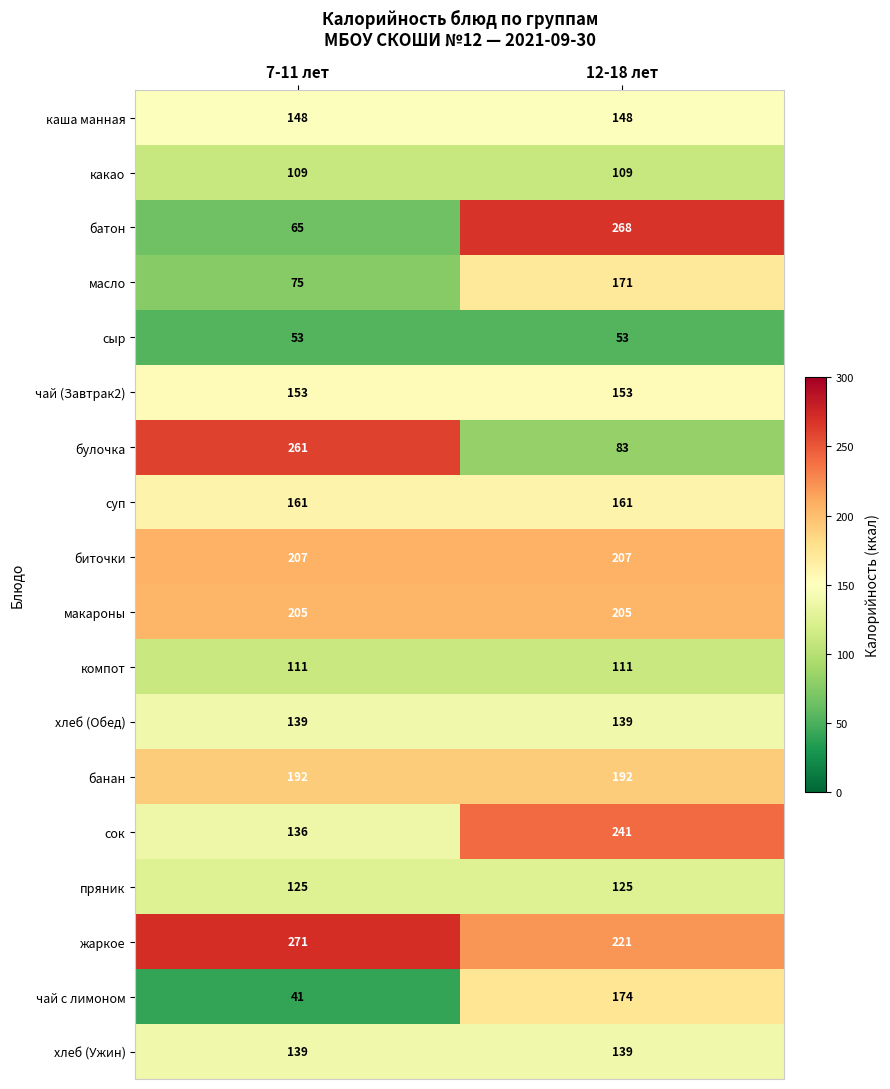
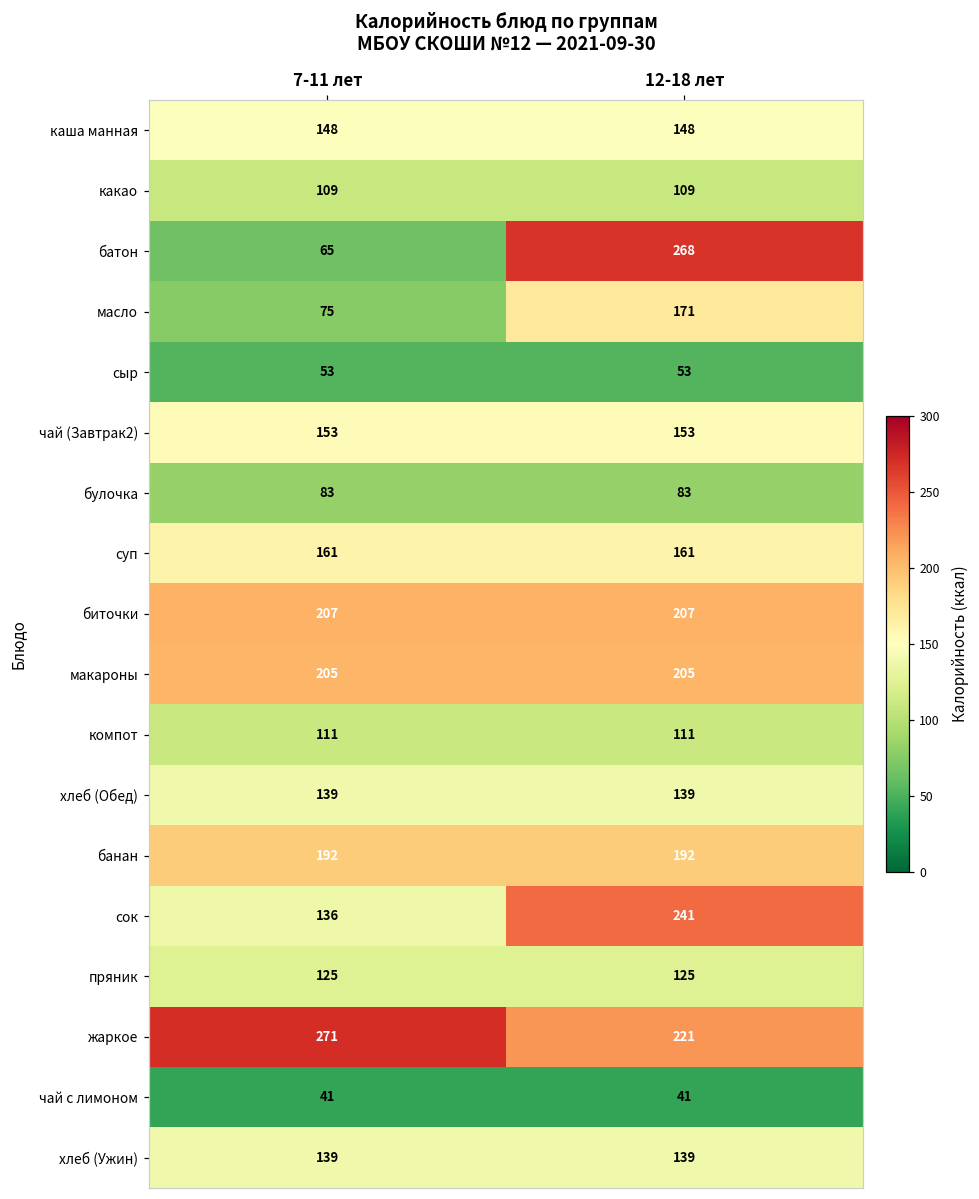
  {
    "каша манная": {
      "7-11 лет": 148,
      "12-18 лет": 148
    },
    "какао": {
      "7-11 лет": 109,
      "12-18 лет": 109
    },
    "батон": {
      "7-11 лет": 65,
      "12-18 лет": 268
    },
    "масло": {
      "7-11 лет": 75,
      "12-18 лет": 171
    },
    "сыр": {
      "7-11 лет": 53,
      "12-18 лет": 53
    },
    "чай (Завтрак2)": {
      "7-11 лет": 153,
      "12-18 лет": 153
    },
    "булочка": {
-     "7-11 лет": 261,
+     "7-11 лет": 83,
      "12-18 лет": 83
    },
    "суп": {
      "7-11 лет": 161,
      "12-18 лет": 161
    },
    "биточки": {
      "7-11 лет": 207,
      "12-18 лет": 207
    },
    "макароны": {
      "7-11 лет": 205,
      "12-18 лет": 205
    },
    "компот": {
      "7-11 лет": 111,
      "12-18 лет": 111
    },
    "хлеб (Обед)": {
      "7-11 лет": 139,
      "12-18 лет": 139
    },
    "банан": {
      "7-11 лет": 192,
      "12-18 лет": 192
    },
    "сок": {
      "7-11 лет": 136,
      "12-18 лет": 241
    },
    "пряник": {
      "7-11 лет": 125,
      "12-18 лет": 125
    },
    "жаркое": {
      "7-11 лет": 271,
      "12-18 лет": 221
    },
    "чай с лимоном": {
      "7-11 лет": 41,
-     "12-18 лет": 174
+     "12-18 лет": 41
    },
    "хлеб (Ужин)": {
      "7-11 лет": 139,
      "12-18 лет": 139
    }
  }
